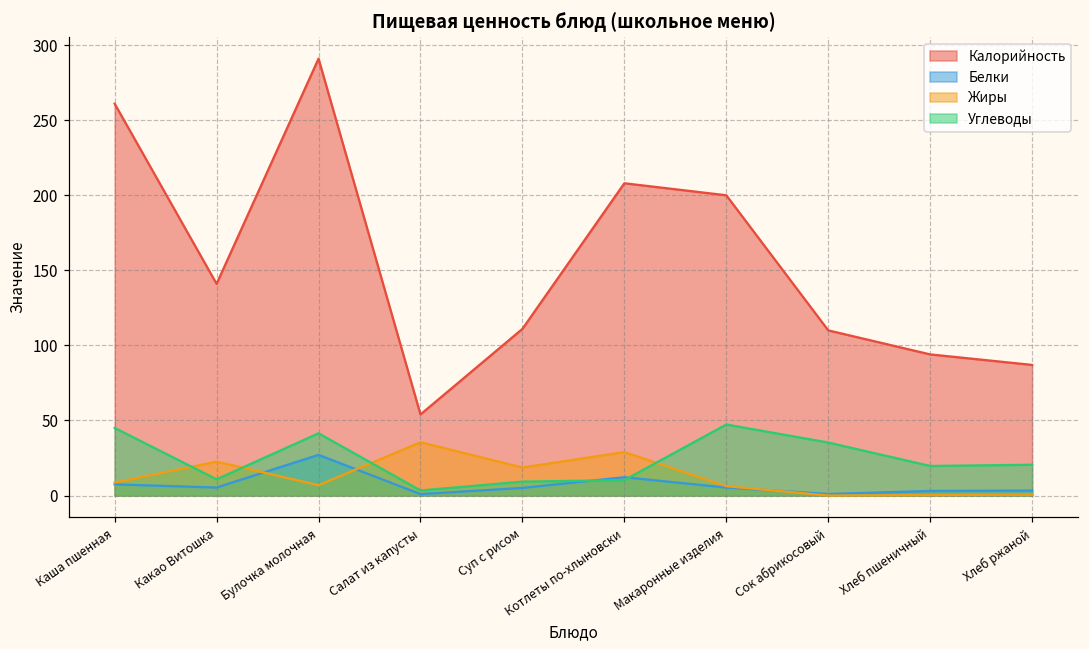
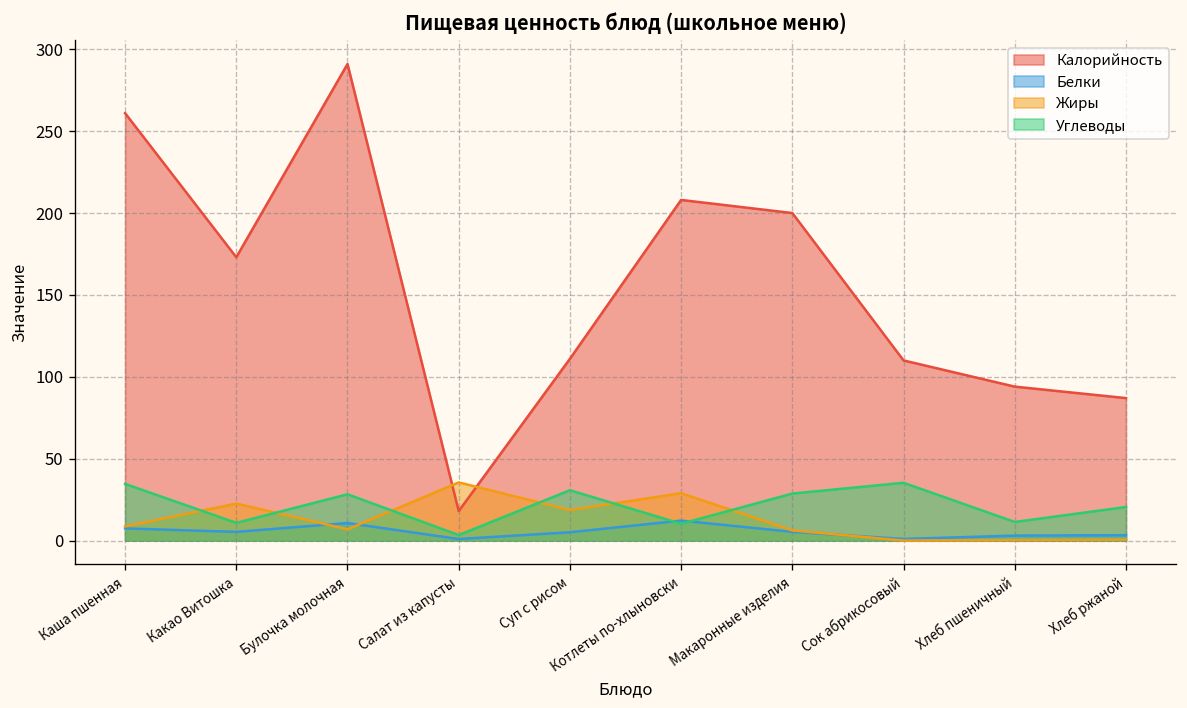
  {
    "Калорийность": {
      "Каша пшенная": 261,
-     "Какао Витошка": 141,
+     "Какао Витошка": 173,
      "Булочка молочная": 291,
-     "Салат из капусты": 54,
+     "Салат из капусты": 18,
      "Суп с рисом": 111,
      "Котлеты по-хлыновски": 208,
      "Макаронные изделия": 200,
      "Сок абрикосовый": 110,
      "Хлеб пшеничный": 94,
      "Хлеб ржаной": 87
    },
    "Белки": {
      "Какао Витошка": 5,
-     "Булочка молочная": 27,
+     "Булочка молочная": 11,
      "Салат из капусты": 1,
      "Суп с рисом": 5,
      "Котлеты по-хлыновски": 12,
      "Хлеб пшеничный": 3,
      "Хлеб ржаной": 3
    },
    "Жиры": {
      "Какао Витошка": 23,
      "Булочка молочная": 7,
      "Салат из капусты": 36,
      "Суп с рисом": 19,
      "Котлеты по-хлыновски": 29,
      "Хлеб пшеничный": 0,
      "Хлеб ржаной": 1
    },
    "Углеводы": {
-     "Каша пшенная": 45,
+     "Каша пшенная": 35,
      "Какао Витошка": 11,
-     "Булочка молочная": 41,
+     "Булочка молочная": 28,
      "Салат из капусты": 3,
-     "Суп с рисом": 9,
+     "Суп с рисом": 31,
      "Котлеты по-хлыновски": 10,
-     "Макаронные изделия": 47,
+     "Макаронные изделия": 29,
      "Сок абрикосовый": 35,
-     "Хлеб пшеничный": 20,
+     "Хлеб пшеничный": 11,
      "Хлеб ржаной": 21
    }
  }
